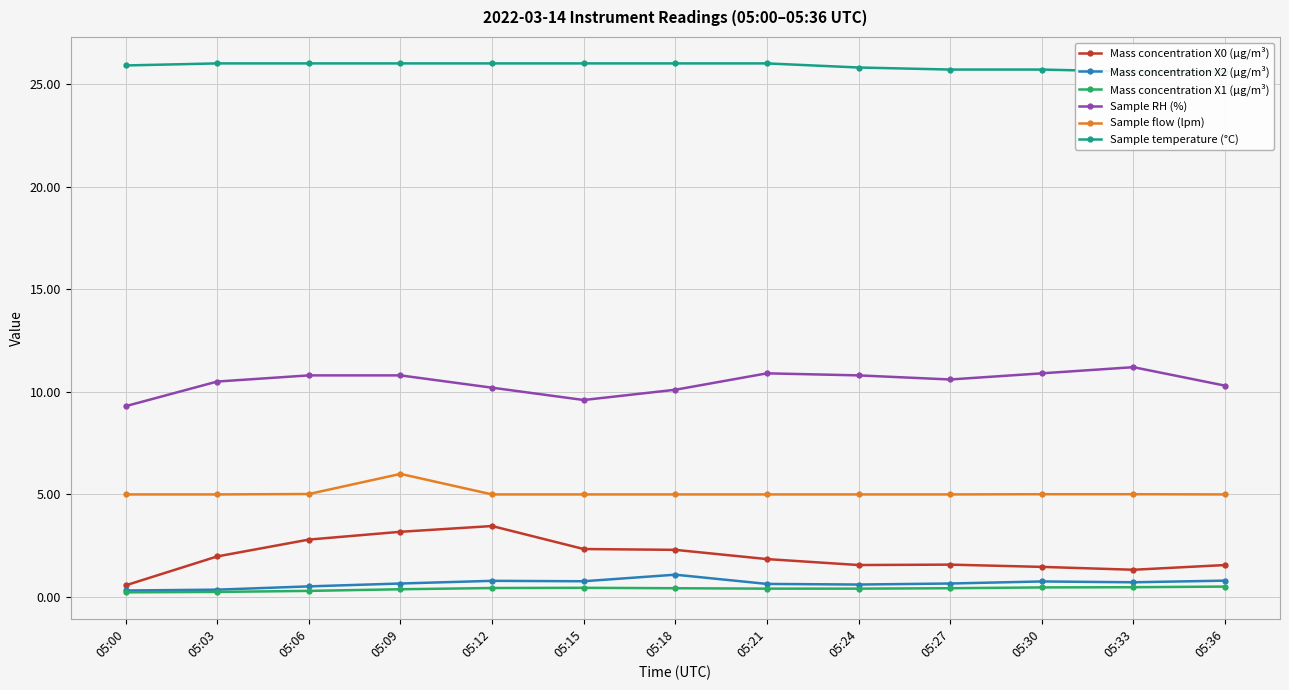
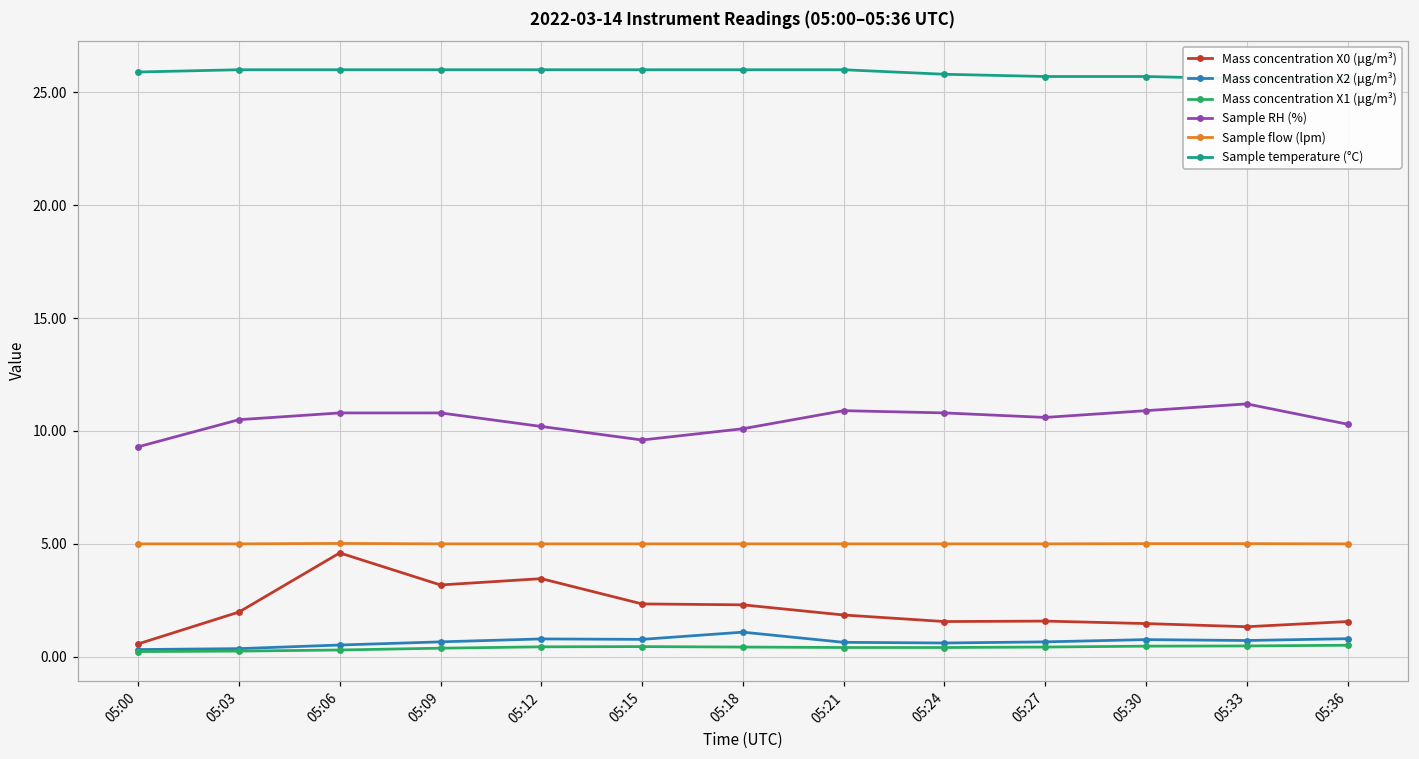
  {
    "Mass concentration X0 (μg/m³)": {
      "05:00": 0.6,
      "05:03": 2.0,
-     "05:06": 2.8,
+     "05:06": 4.6,
      "05:09": 3.2,
      "05:12": 3.5,
      "05:15": 2.3,
      "05:18": 2.3,
      "05:21": 1.9,
      "05:24": 1.6,
      "05:27": 1.6,
      "05:30": 1.5,
      "05:33": 1.3,
      "05:36": 1.6
    },
    "Mass concentration X2 (μg/m³)": {
      "05:06": 0.5,
      "05:09": 0.7,
      "05:12": 0.8,
      "05:15": 0.8,
      "05:18": 1.1,
      "05:21": 0.6,
      "05:24": 0.6,
      "05:27": 0.7,
      "05:30": 0.8,
      "05:33": 0.7,
      "05:36": 0.8
    },
    "Sample RH (%)": {
      "05:00": 9.3,
      "05:03": 10.5,
      "05:06": 10.8,
      "05:09": 10.8,
      "05:12": 10.2,
      "05:15": 9.6,
      "05:18": 10.1,
      "05:21": 10.9,
      "05:24": 10.8,
      "05:27": 10.6,
      "05:30": 10.9,
      "05:33": 11.2,
      "05:36": 10.3
    },
    "Sample flow (lpm)": {
      "05:00": 5,
      "05:03": 5,
      "05:06": 5,
-     "05:09": 6,
+     "05:09": 5,
      "05:12": 5,
      "05:15": 5,
      "05:18": 5,
      "05:21": 5,
      "05:24": 5,
      "05:27": 5,
      "05:30": 5,
      "05:33": 5,
      "05:36": 5
    }
  }
